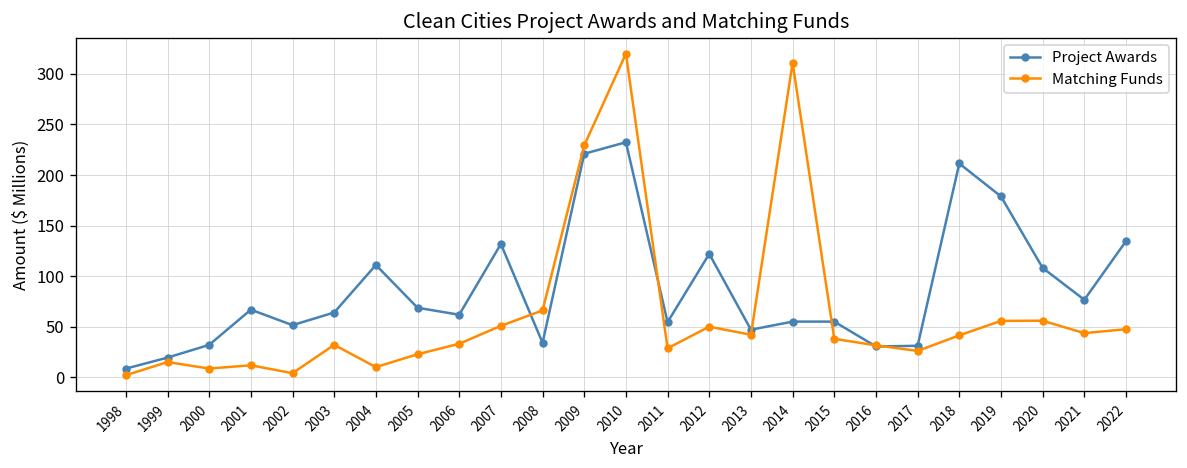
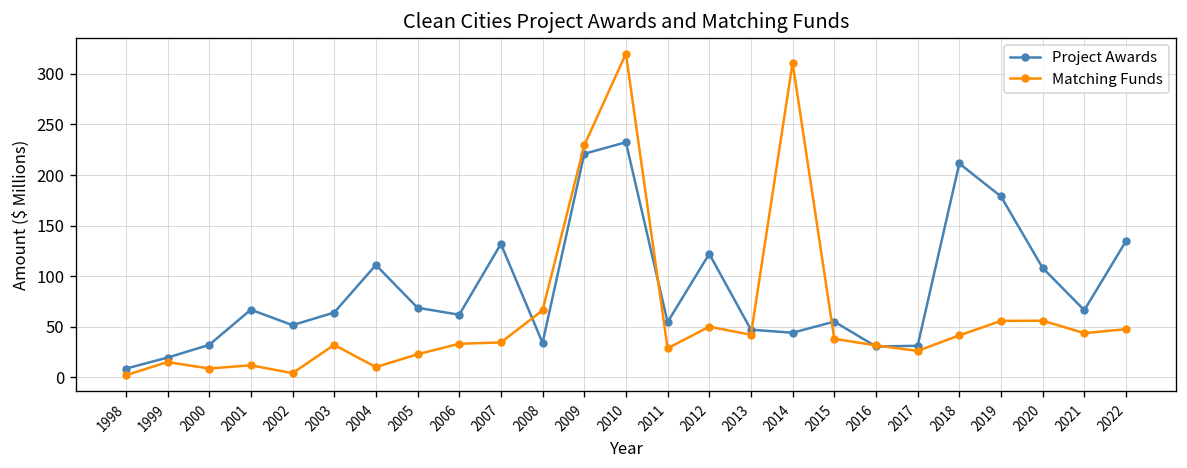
  {
    "Project Awards": {
      "1998": 10,
      "1999": 20,
      "2000": 30,
      "2001": 70,
      "2002": 50,
      "2003": 60,
      "2004": 110,
      "2005": 70,
      "2006": 60,
      "2007": 130,
      "2008": 30,
      "2009": 220,
      "2010": 230,
      "2011": 50,
      "2012": 120,
      "2013": 50,
-     "2014": 60,
+     "2014": 40,
      "2015": 60,
      "2017": 30,
      "2018": 210,
      "2019": 180,
      "2020": 110,
-     "2021": 80,
+     "2021": 70,
      "2022": 130
    },
    "Matching Funds": {
      "1998": 0,
      "1999": 20,
      "2000": 10,
      "2001": 10,
      "2002": 0,
      "2003": 30,
      "2004": 10,
      "2005": 20,
      "2006": 30,
-     "2007": 50,
+     "2007": 30,
      "2008": 70,
      "2009": 230,
      "2010": 320,
      "2011": 30,
      "2012": 50,
      "2013": 40,
      "2014": 310,
      "2015": 40,
      "2017": 30,
      "2018": 40,
      "2019": 60,
      "2020": 60,
      "2021": 40,
      "2022": 50
    }
  }
